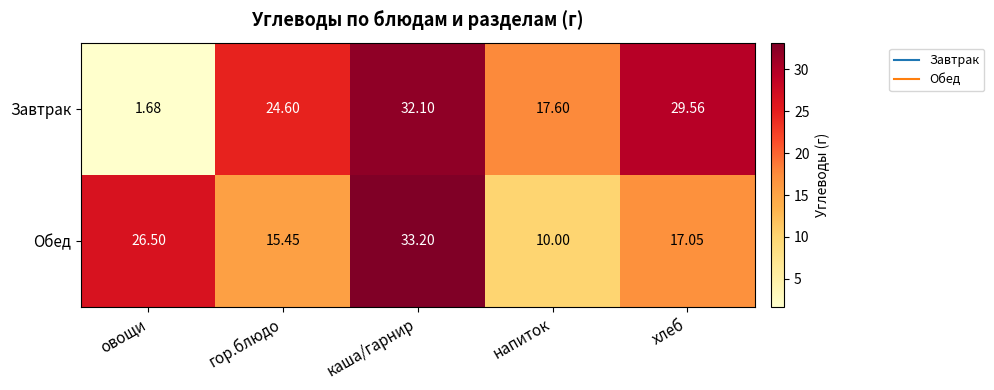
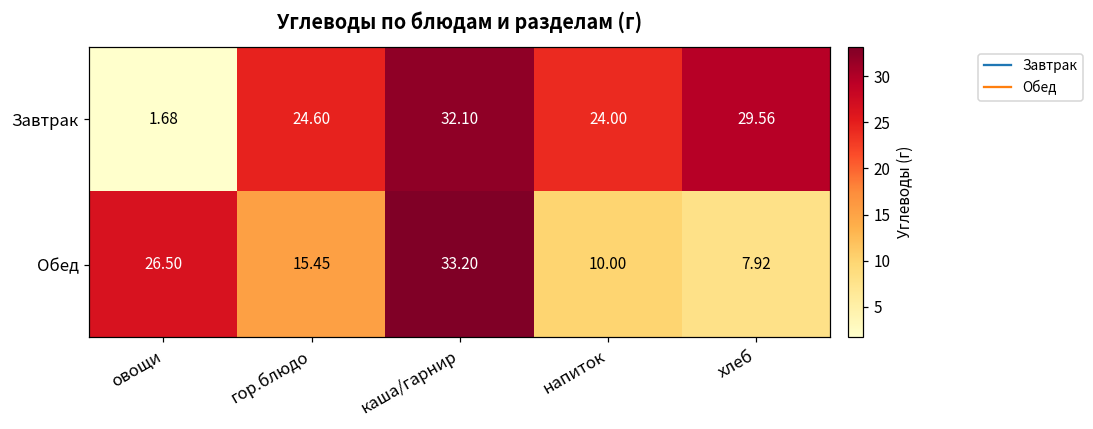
  {
    "Завтрак": {
      "овощи": 1.68,
      "гор.блюдо": 24.60,
      "каша/гарнир": 32.10,
-     "напиток": 17.60,
+     "напиток": 24.00,
      "хлеб": 29.56
    },
    "Обед": {
      "овощи": 26.50,
      "гор.блюдо": 15.45,
      "каша/гарнир": 33.20,
      "напиток": 10.00,
-     "хлеб": 17.05
+     "хлеб": 7.92
    }
  }
